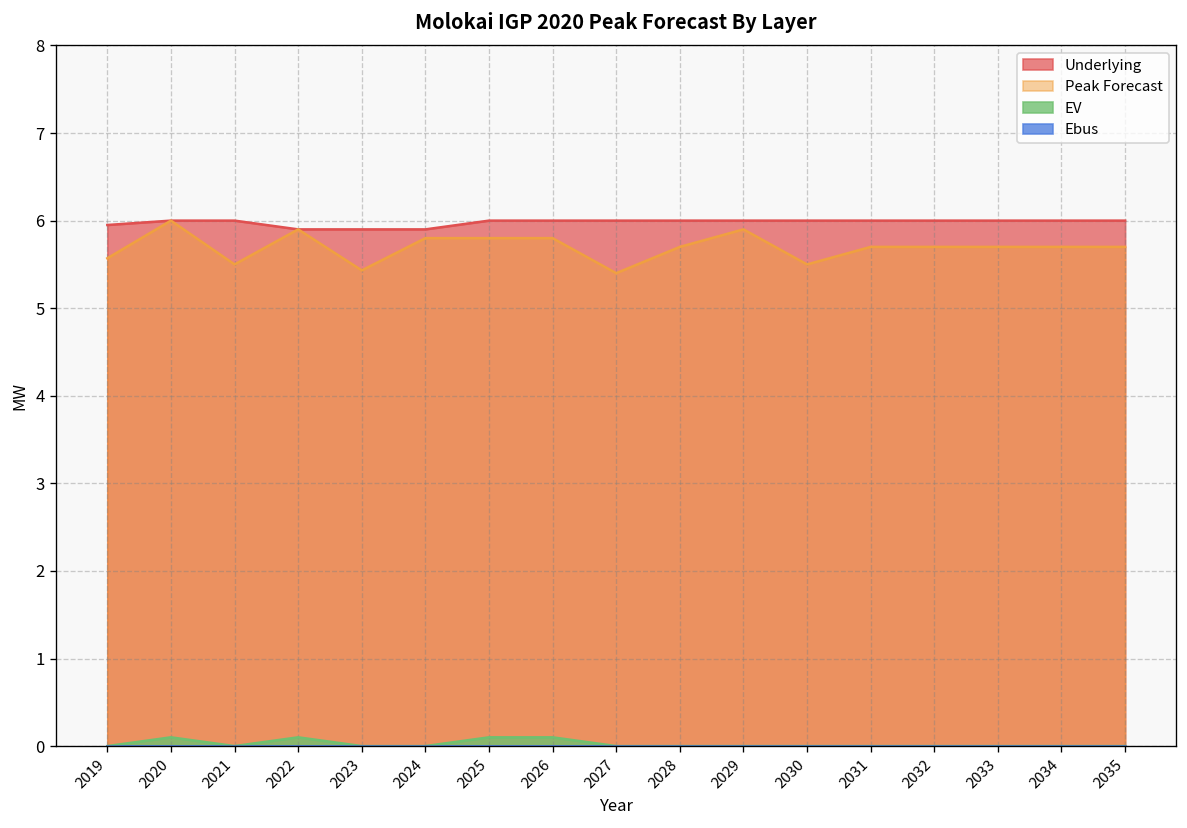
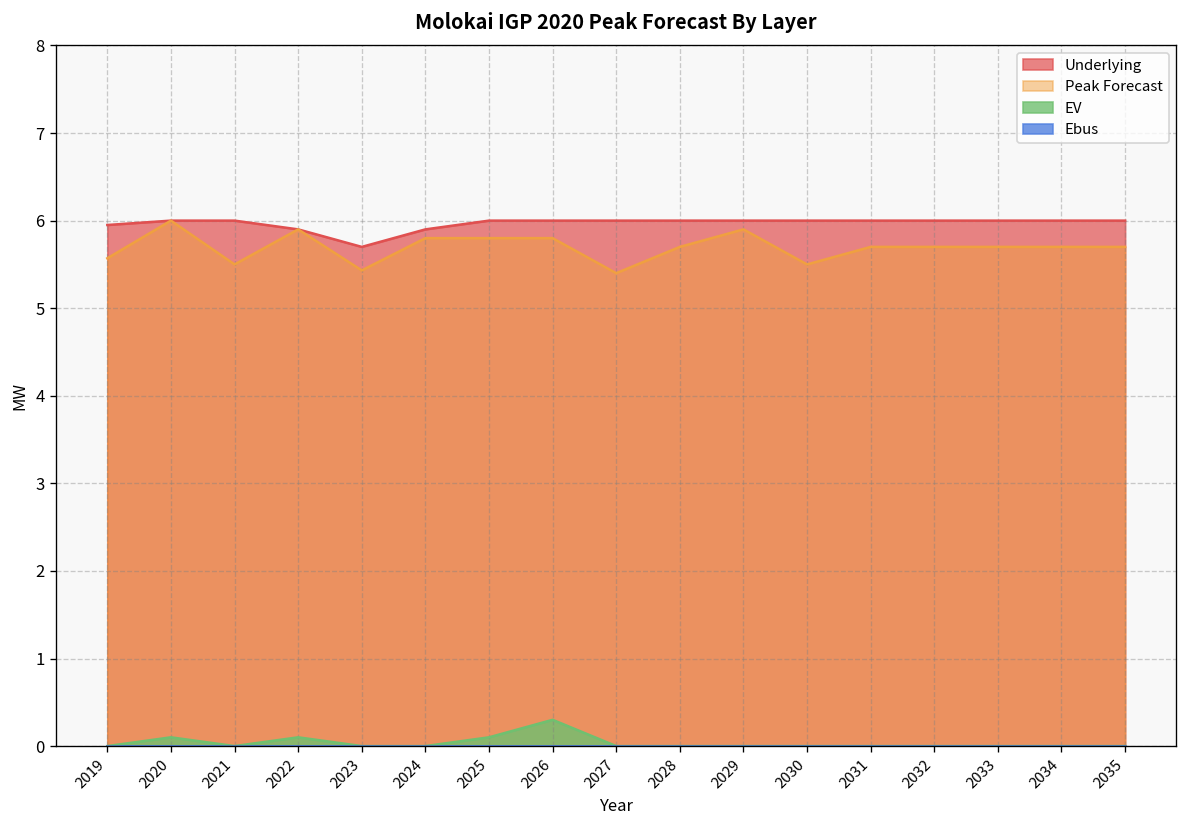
  {
    "Underlying": {
      "2019": 6.0,
      "2021": 6.0,
-     "2023": 5.9,
+     "2023": 5.7,
      "2024": 5.9,
      "2025": 6.0,
      "2026": 6.0,
      "2027": 6.0,
      "2028": 6.0,
      "2029": 6.0,
      "2030": 6.0,
      "2031": 6.0,
      "2032": 6.0,
      "2033": 6.0,
      "2034": 6.0,
      "2035": 6.0
    },
    "Peak Forecast": {
      "2019": 5.6,
      "2021": 5.5,
      "2023": 5.4,
      "2024": 5.8,
      "2025": 5.8,
      "2026": 5.8,
      "2027": 5.4,
      "2028": 5.7,
      "2029": 5.9,
      "2030": 5.5,
      "2031": 5.7,
      "2032": 5.7,
      "2033": 5.7,
      "2034": 5.7,
      "2035": 5.7
    },
    "EV": {
      "2020": 0.1,
      "2022": 0.1,
      "2025": 0.1,
-     "2026": 0.1
+     "2026": 0.3
    },
    "Ebus": {
      "2020": 0.0,
      "2022": 0.0,
      "2025": 0.0,
      "2026": 0.0
    }
  }
